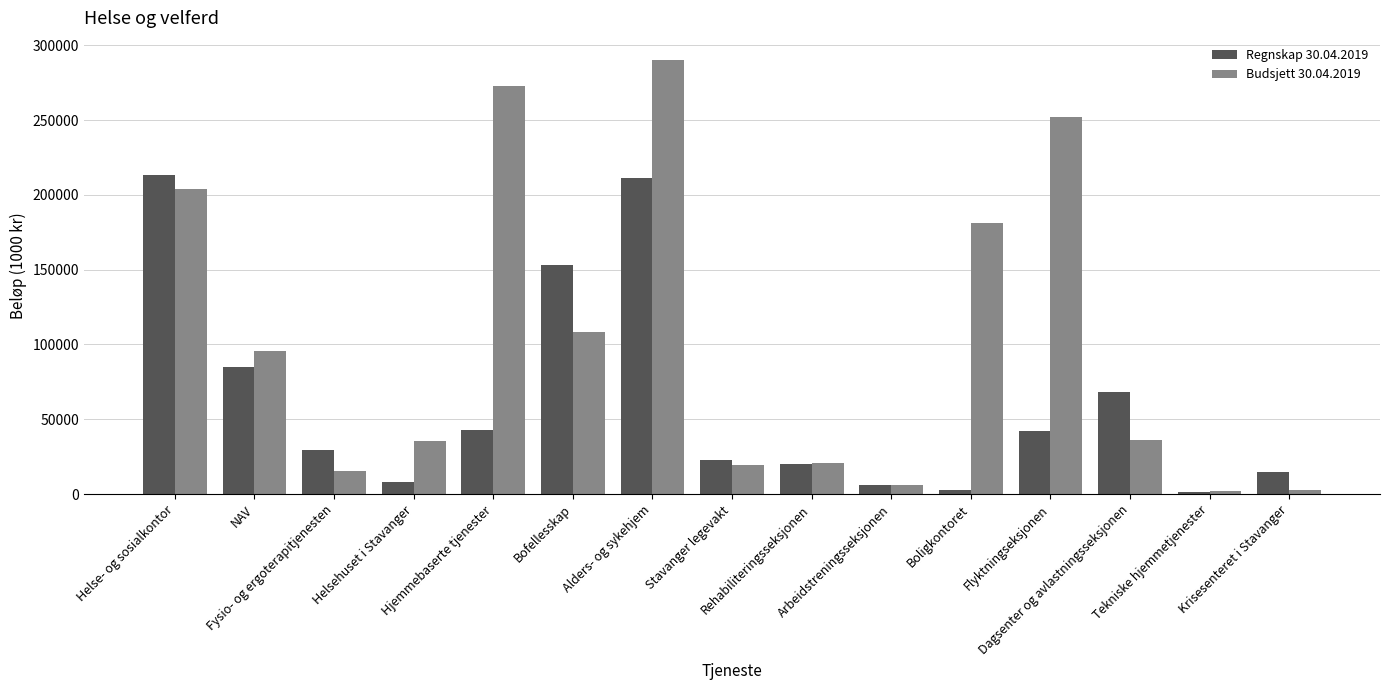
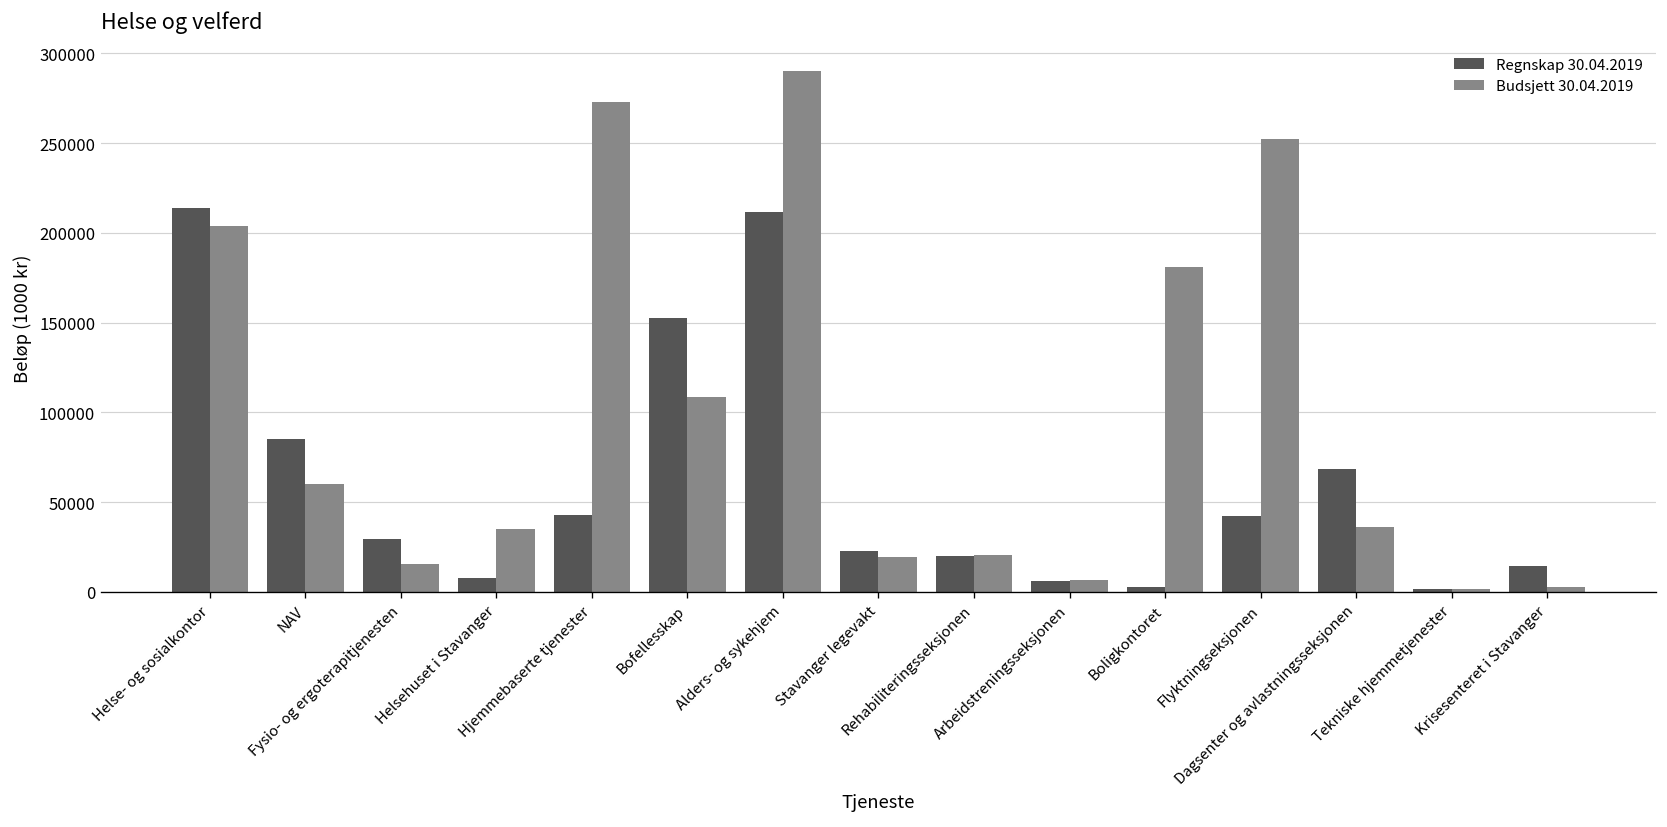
  {
    "Regnskap 30.04.2019": {
      "Helse- og sosialkontor": 214000,
      "NAV": 85000,
      "Fysio- og ergoterapitjenesten": 29000,
      "Helsehuset i Stavanger": 8000,
      "Hjemmebaserte tjenester": 43000,
      "Bofellesskap": 153000,
      "Alders- og sykehjem": 211000,
      "Stavanger legevakt": 23000,
      "Rehabiliteringsseksjonen": 20000,
      "Arbeidstreningsseksjonen": 6000,
      "Boligkontoret": 3000,
      "Flyktningseksjonen": 42000,
      "Dagsenter og avlastningsseksjonen": 68000,
      "Krisesenteret i Stavanger": 14000
    },
    "Budsjett 30.04.2019": {
      "Helse- og sosialkontor": 204000,
-     "NAV": 96000,
+     "NAV": 60000,
      "Fysio- og ergoterapitjenesten": 15000,
      "Helsehuset i Stavanger": 35000,
      "Hjemmebaserte tjenester": 273000,
      "Bofellesskap": 109000,
      "Alders- og sykehjem": 290000,
      "Stavanger legevakt": 19000,
      "Rehabiliteringsseksjonen": 21000,
      "Arbeidstreningsseksjonen": 6000,
      "Boligkontoret": 181000,
      "Flyktningseksjonen": 252000,
      "Dagsenter og avlastningsseksjonen": 36000,
      "Tekniske hjemmetjenester": 2000,
      "Krisesenteret i Stavanger": 3000
    }
  }
